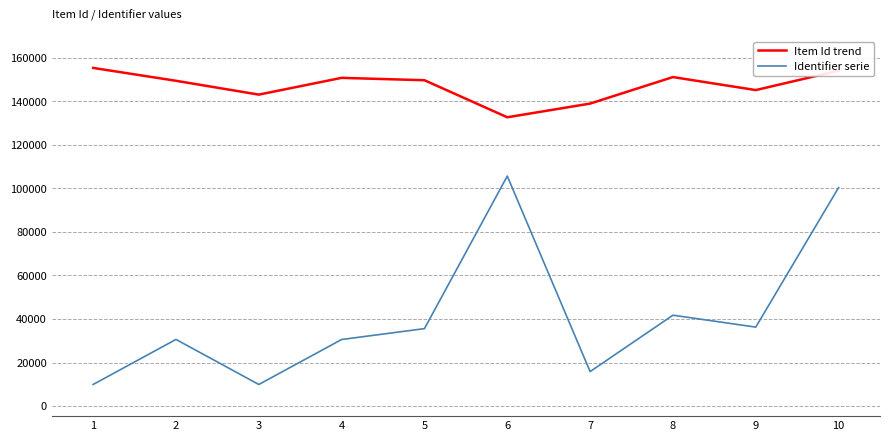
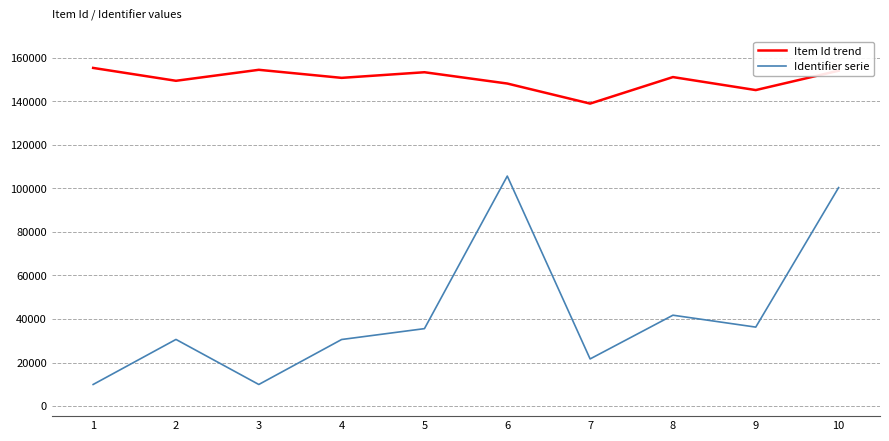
  {
    "Item Id trend": {
      "1": 155000,
      "2": 149000,
-     "3": 143000,
+     "3": 154000,
      "4": 151000,
-     "5": 150000,
-     "6": 133000,
+     "5": 153000,
+     "6": 148000,
      "7": 139000,
      "8": 151000,
      "9": 145000
    },
    "Identifier serie": {
      "1": 10000,
      "2": 31000,
      "3": 10000,
      "4": 31000,
      "5": 36000,
      "6": 106000,
-     "7": 16000,
+     "7": 22000,
      "8": 42000,
      "9": 36000,
      "10": 100000
    }
  }
